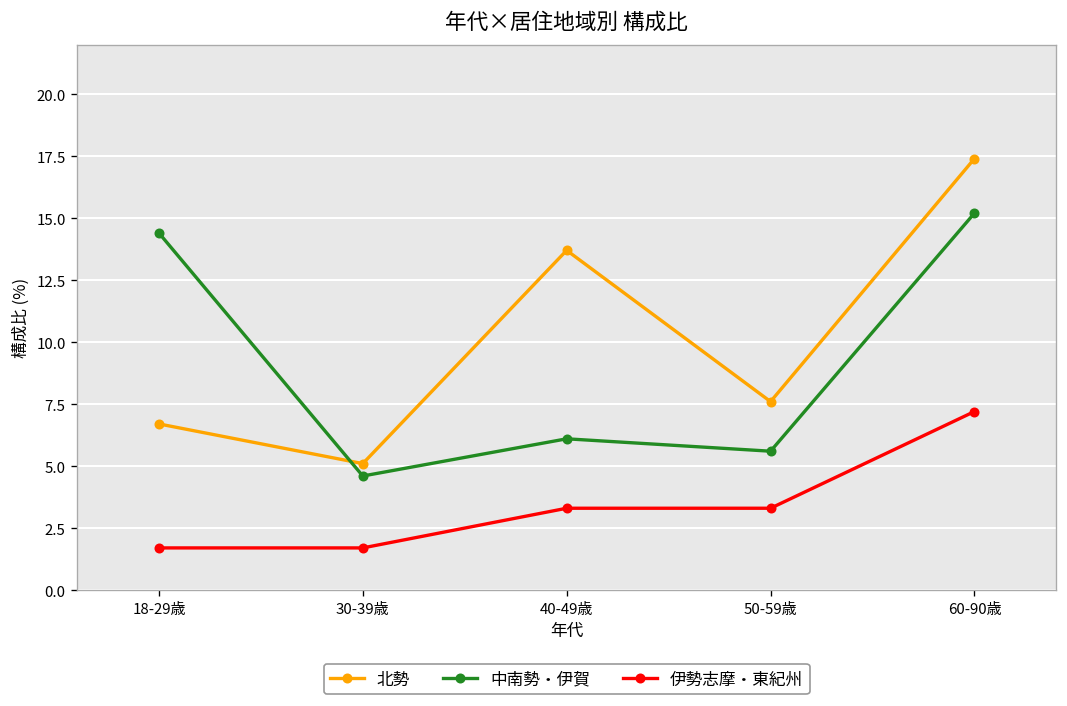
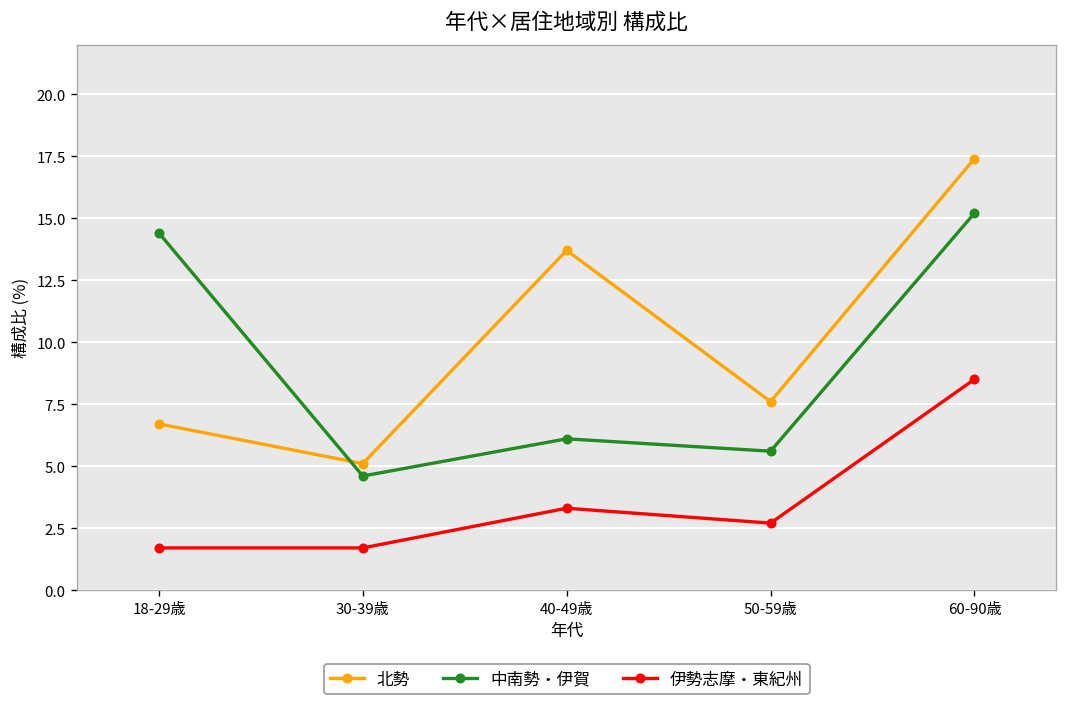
  {
    "北勢": {
      "18-29歳": 6.7,
      "30-39歳": 5.1,
      "40-49歳": 13.7,
      "50-59歳": 7.6,
      "60-90歳": 17.4
    },
    "中南勢・伊賀": {
      "18-29歳": 14.4,
      "30-39歳": 4.6,
      "40-49歳": 6.1,
      "50-59歳": 5.6,
      "60-90歳": 15.2
    },
    "伊勢志摩・東紀州": {
      "18-29歳": 1.7,
      "30-39歳": 1.7,
      "40-49歳": 3.3,
-     "50-59歳": 3.3,
-     "60-90歳": 7.2
+     "50-59歳": 2.7,
+     "60-90歳": 8.5
    }
  }
